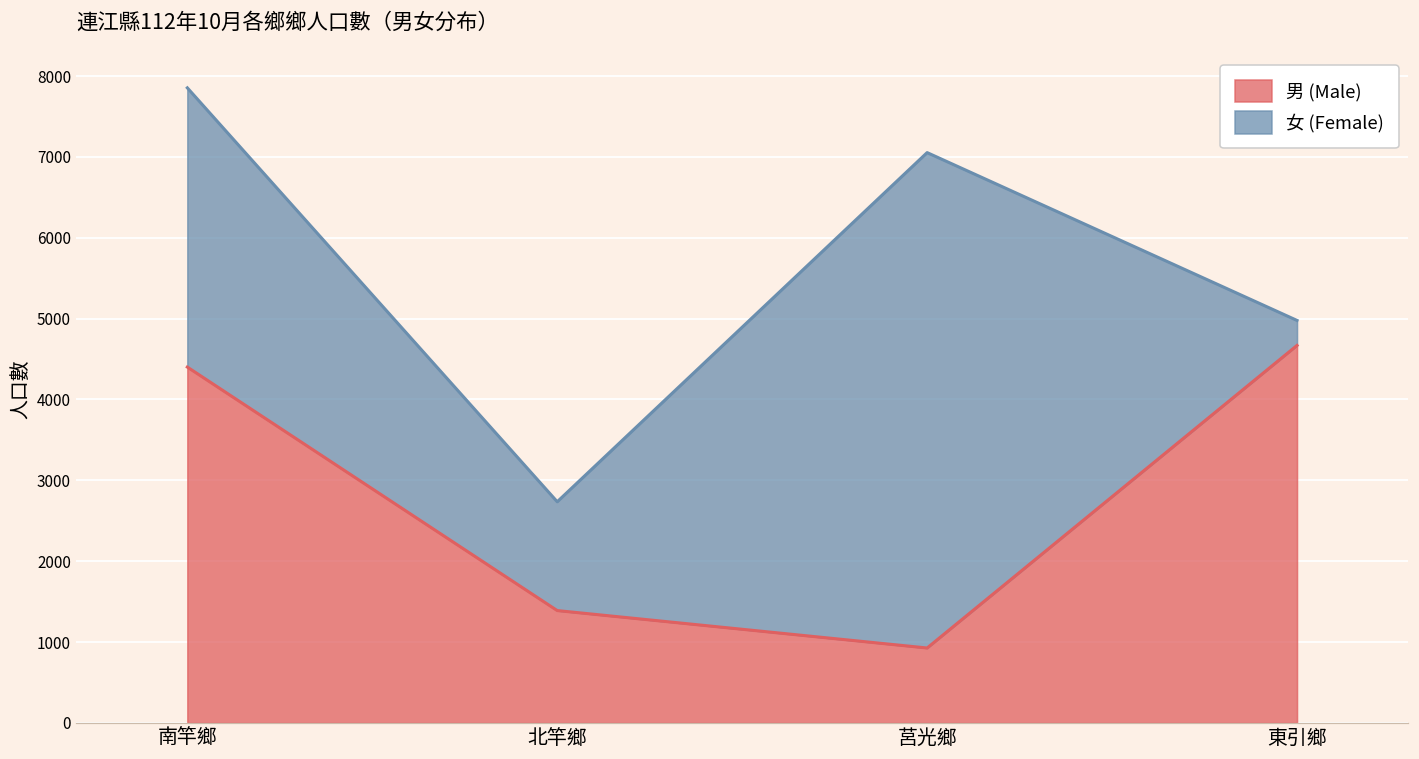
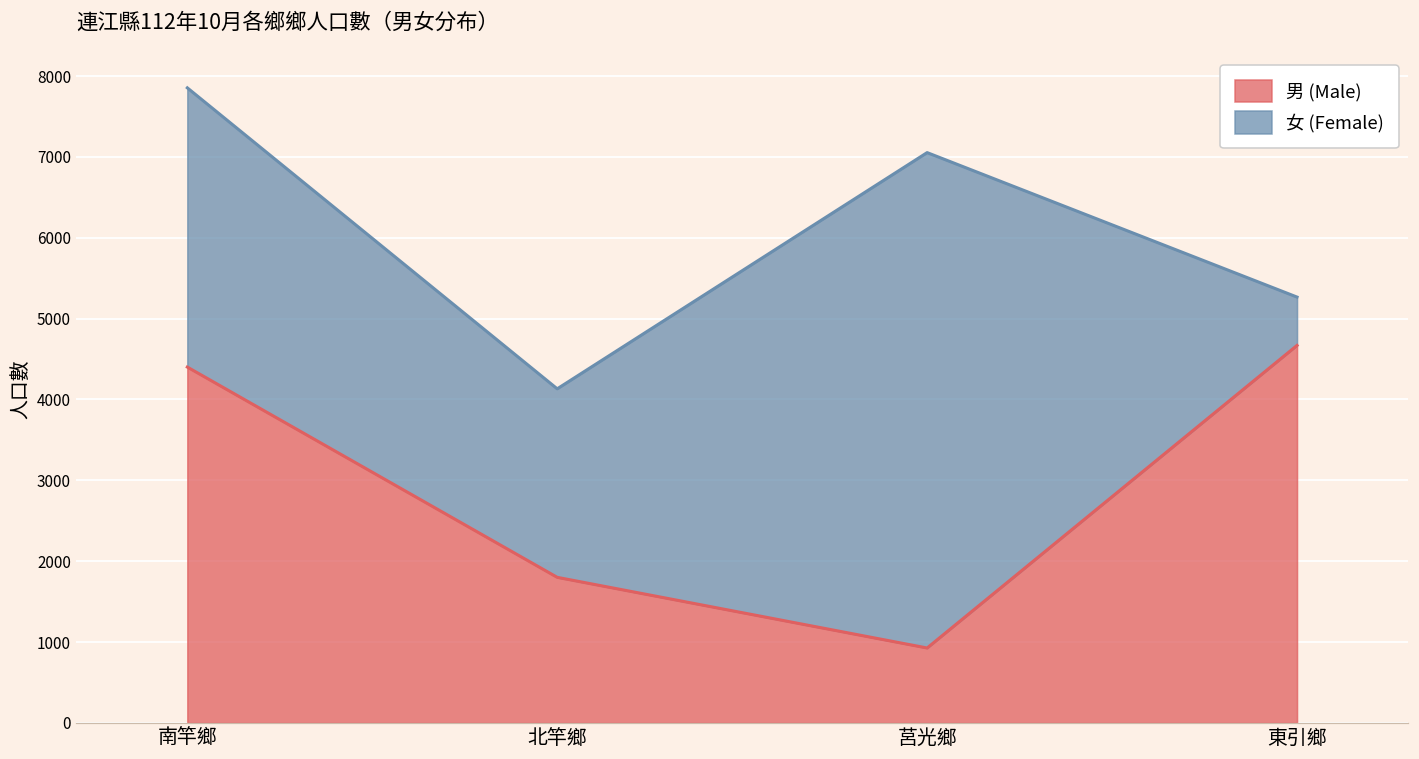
  {
    "男 (Male)": {
      "南竿鄉": 4400,
-     "北竿鄉": 1400,
+     "北竿鄉": 1800,
      "莒光鄉": 900,
      "東引鄉": 4700
    },
    "女 (Female)": {
      "南竿鄉": 3500,
-     "北竿鄉": 1300,
+     "北竿鄉": 2300,
      "莒光鄉": 6100,
-     "東引鄉": 300
+     "東引鄉": 600
    }
  }
